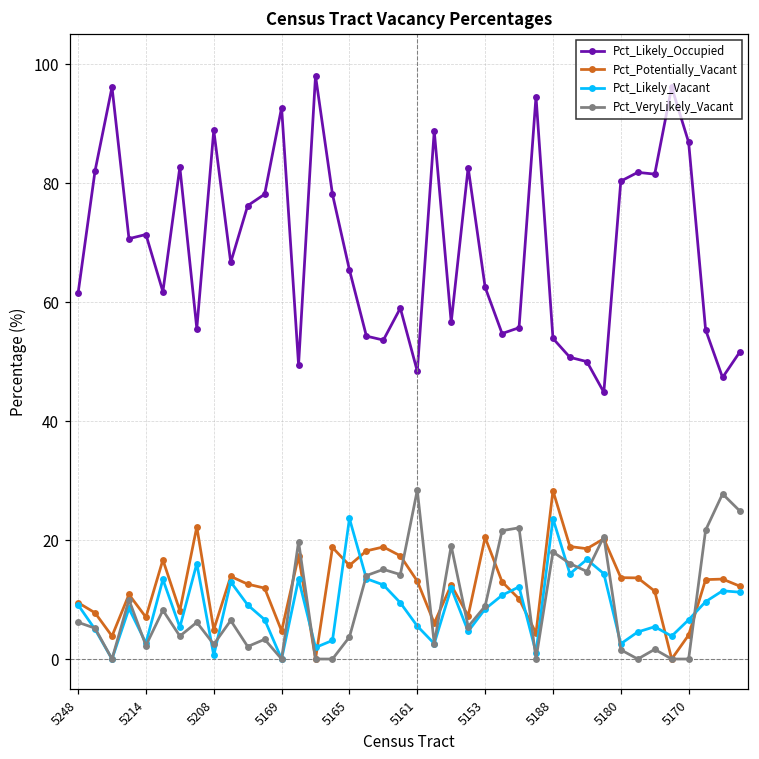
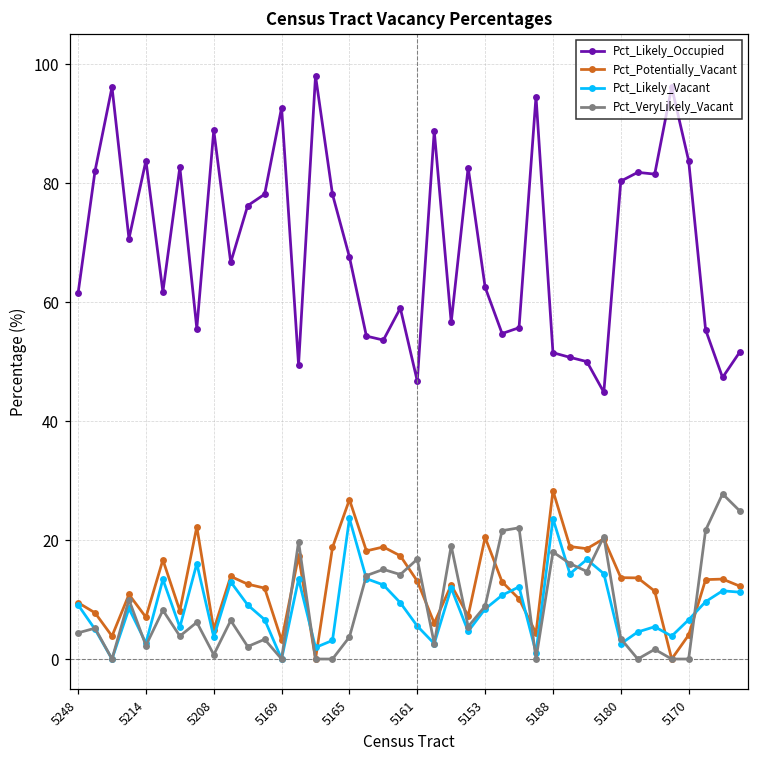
  {
    "Pct_Likely_Occupied": {
      "5248": 62,
-     "5214": 71,
+     "5214": 84,
      "5208": 89,
      "5169": 93,
-     "5165": 65,
-     "5161": 48,
+     "5165": 68,
+     "5161": 47,
      "5153": 63,
-     "5188": 54,
+     "5188": 52,
      "5180": 80,
-     "5170": 87
+     "5170": 84
    },
    "Pct_Potentially_Vacant": {
      "5214": 7,
      "5208": 5,
-     "5169": 5,
-     "5165": 16,
+     "5169": 3,
+     "5165": 27,
      "5161": 13,
      "5153": 20,
      "5188": 28,
      "5180": 14,
      "5170": 4
    },
    "Pct_Likely_Vacant": {
-     "5208": 1,
+     "5208": 4,
      "5165": 24,
      "5161": 6,
      "5153": 8,
      "5188": 24,
      "5180": 3,
      "5170": 7
    },
    "Pct_VeryLikely_Vacant": {
-     "5248": 6,
-     "5208": 2,
+     "5248": 4,
+     "5208": 1,
      "5165": 4,
-     "5161": 28,
+     "5161": 17,
      "5153": 9,
      "5188": 18,
-     "5180": 2,
+     "5180": 3,
      "5170": 0
    }
  }
